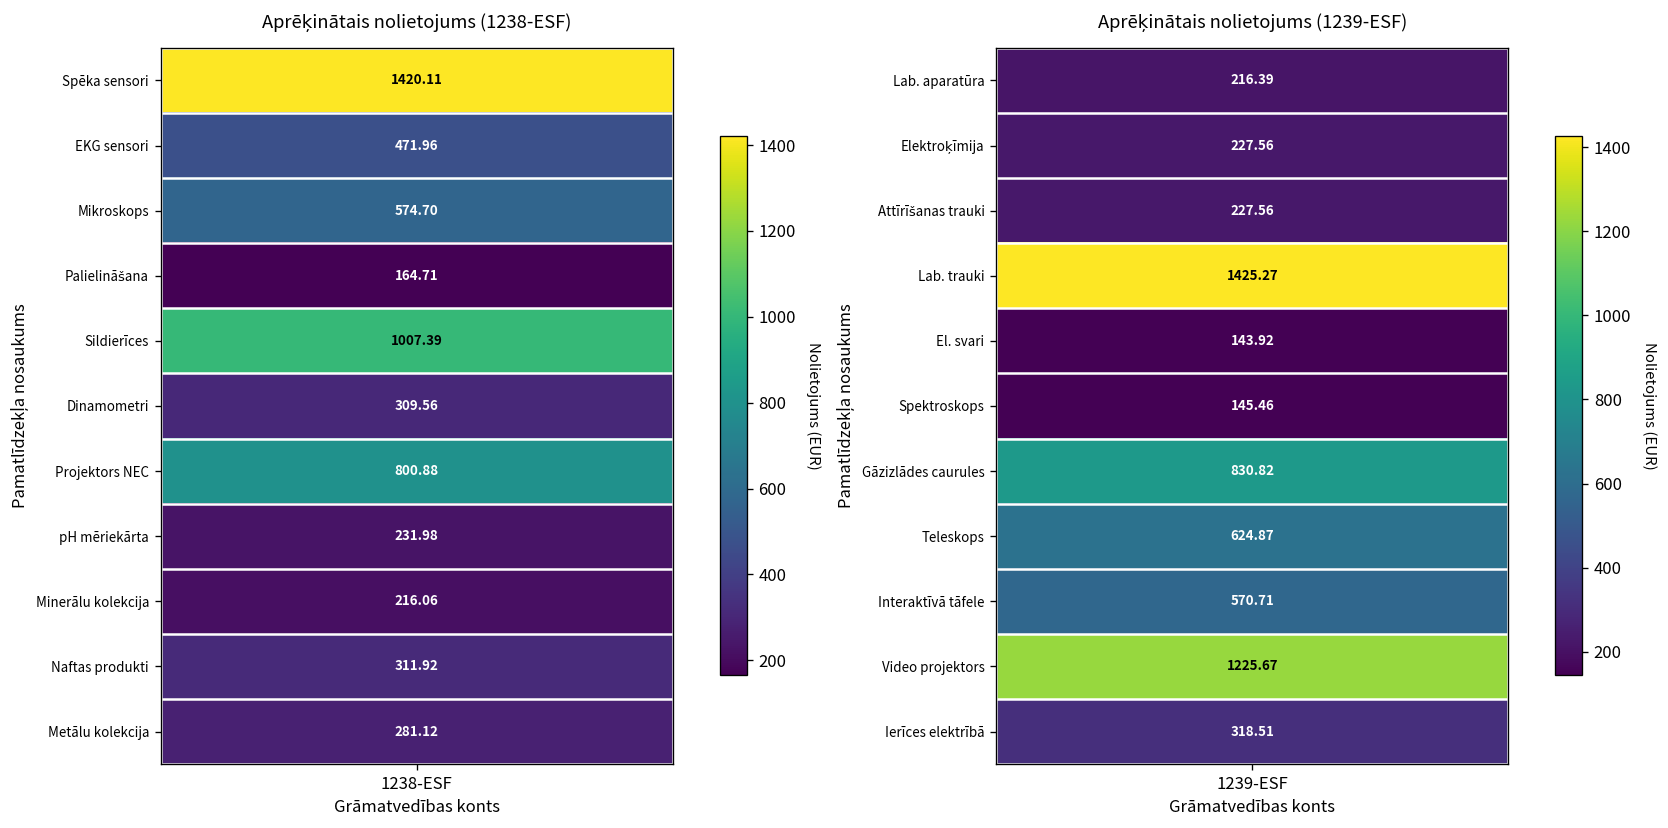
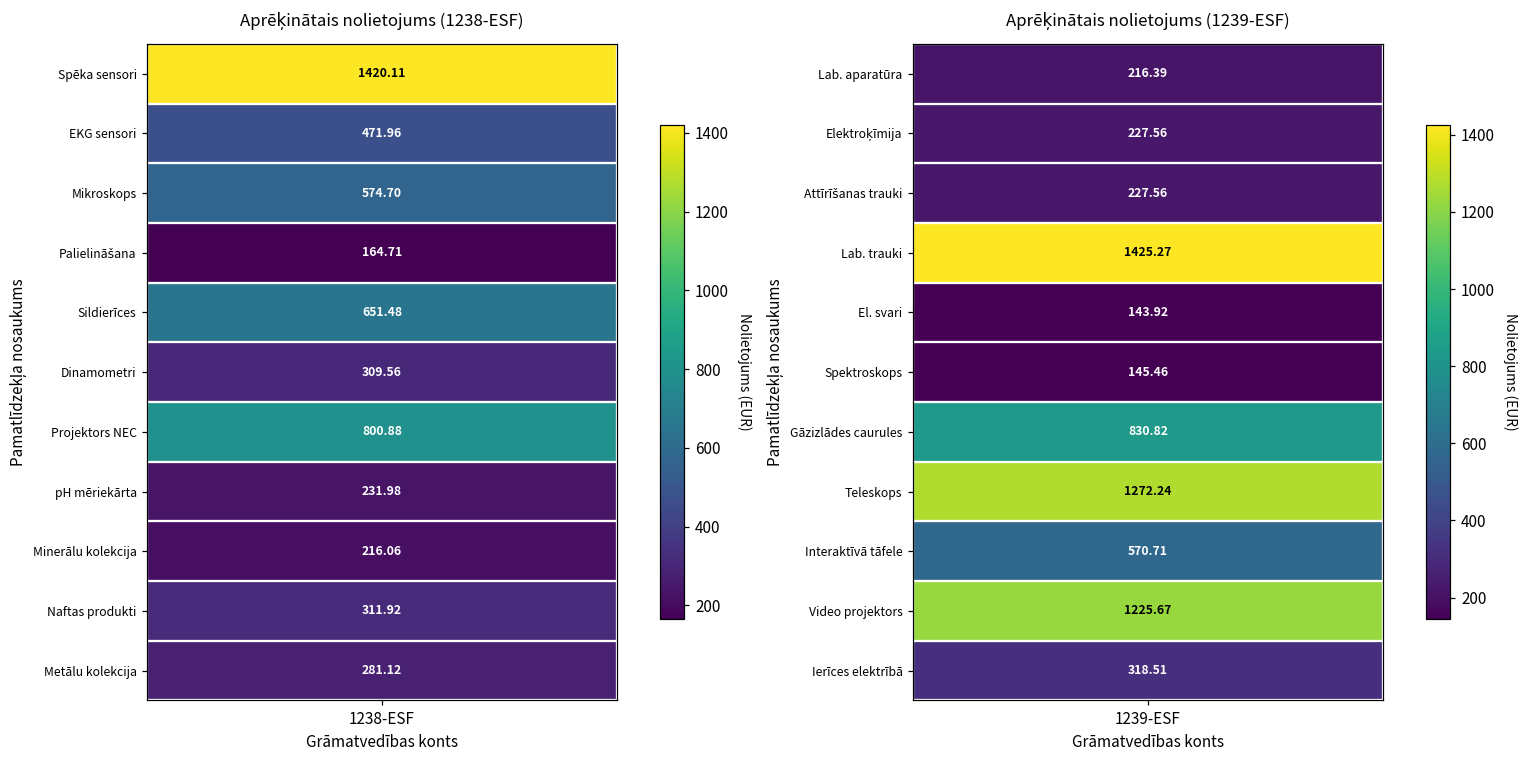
  {
    "Aprēķinātais nolietojums (1238-ESF)": {
      "Spēka sensori": {
        "1238-ESF": 1420.11
      },
      "EKG sensori": {
        "1238-ESF": 471.96
      },
      "Mikroskops": {
        "1238-ESF": 574.70
      },
      "Palielināšana": {
        "1238-ESF": 164.71
      },
      "Sildierīces": {
-       "1238-ESF": 1007.39
+       "1238-ESF": 651.48
      },
      "Dinamometri": {
        "1238-ESF": 309.56
      },
      "Projektors NEC": {
        "1238-ESF": 800.88
      },
      "pH mēriekārta": {
        "1238-ESF": 231.98
      },
      "Minerālu kolekcija": {
        "1238-ESF": 216.06
      },
      "Naftas produkti": {
        "1238-ESF": 311.92
      },
      "Metālu kolekcija": {
        "1238-ESF": 281.12
      }
    },
    "Aprēķinātais nolietojums (1239-ESF)": {
      "Lab. aparatūra": {
        "1239-ESF": 216.39
      },
      "Elektroķīmija": {
        "1239-ESF": 227.56
      },
      "Attīrīšanas trauki": {
        "1239-ESF": 227.56
      },
      "Lab. trauki": {
        "1239-ESF": 1425.27
      },
      "El. svari": {
        "1239-ESF": 143.92
      },
      "Spektroskops": {
        "1239-ESF": 145.46
      },
      "Gāzizlādes caurules": {
        "1239-ESF": 830.82
      },
      "Teleskops": {
-       "1239-ESF": 624.87
+       "1239-ESF": 1272.24
      },
      "Interaktīvā tāfele": {
        "1239-ESF": 570.71
      },
      "Video projektors": {
        "1239-ESF": 1225.67
      },
      "Ierīces elektrībā": {
        "1239-ESF": 318.51
      }
    }
  }
